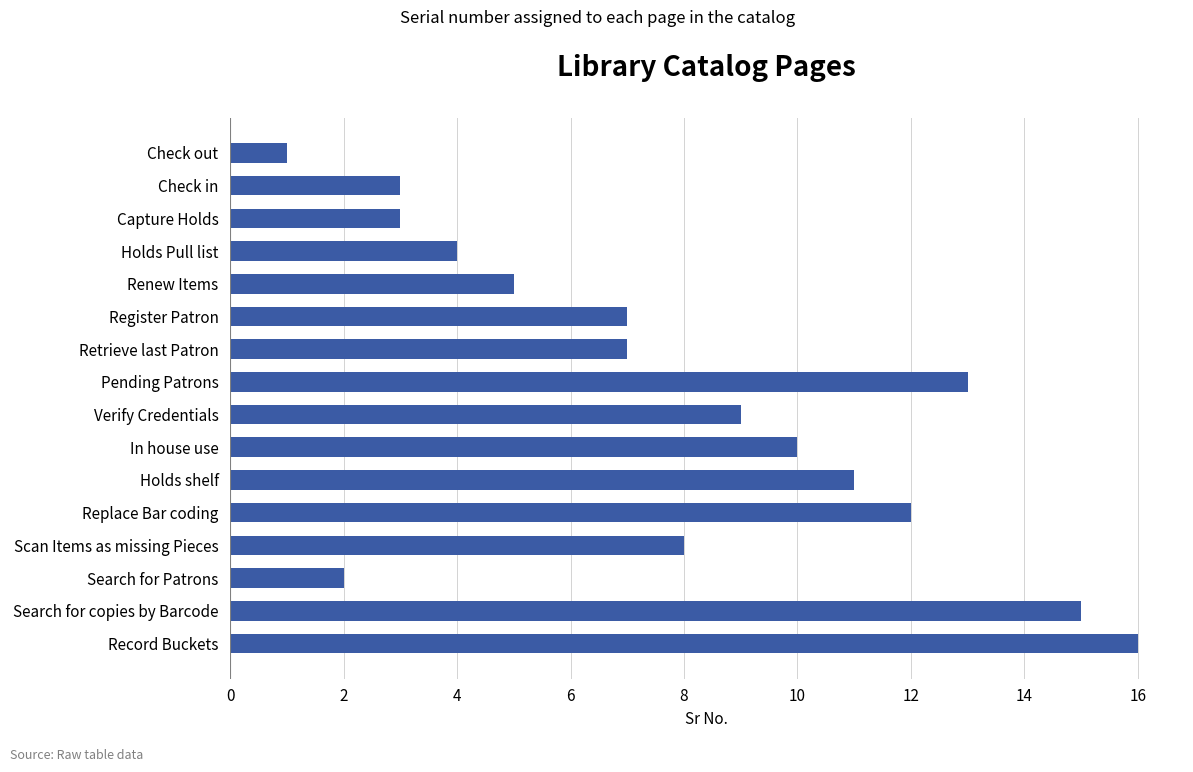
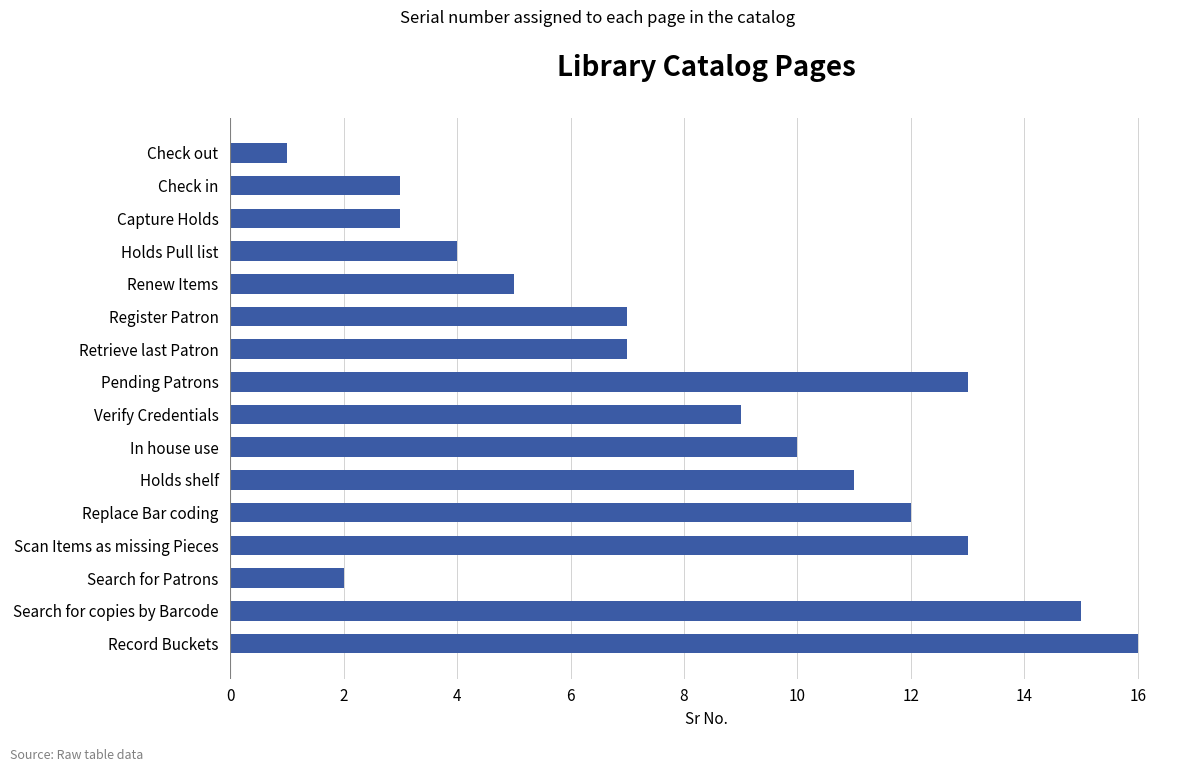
  {
    "Check out": 1,
    "Check in": 3,
    "Capture Holds": 3,
    "Holds Pull list": 4,
    "Renew Items": 5,
    "Register Patron": 7,
    "Retrieve last Patron": 7,
    "Pending Patrons": 13,
    "Verify Credentials": 9,
    "In house use": 10,
    "Holds shelf": 11,
    "Replace Bar coding": 12,
-   "Scan Items as missing Pieces": 8,
+   "Scan Items as missing Pieces": 13,
    "Search for Patrons": 2,
    "Search for copies by Barcode": 15,
    "Record Buckets": 16
  }
